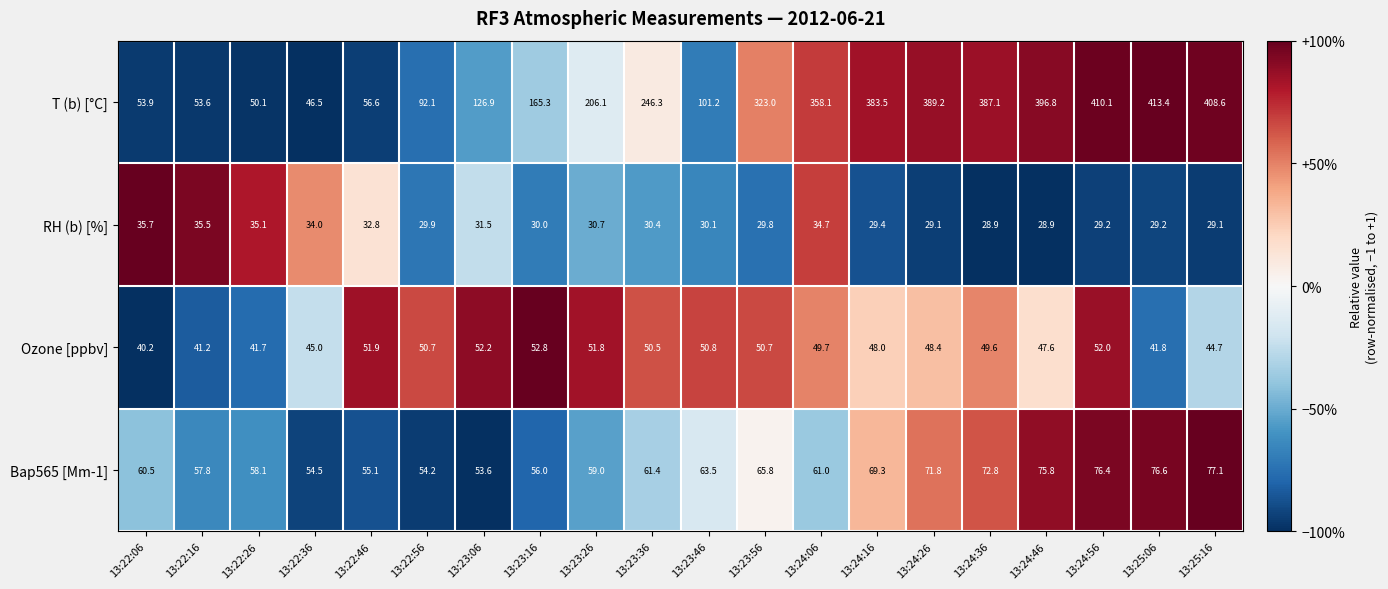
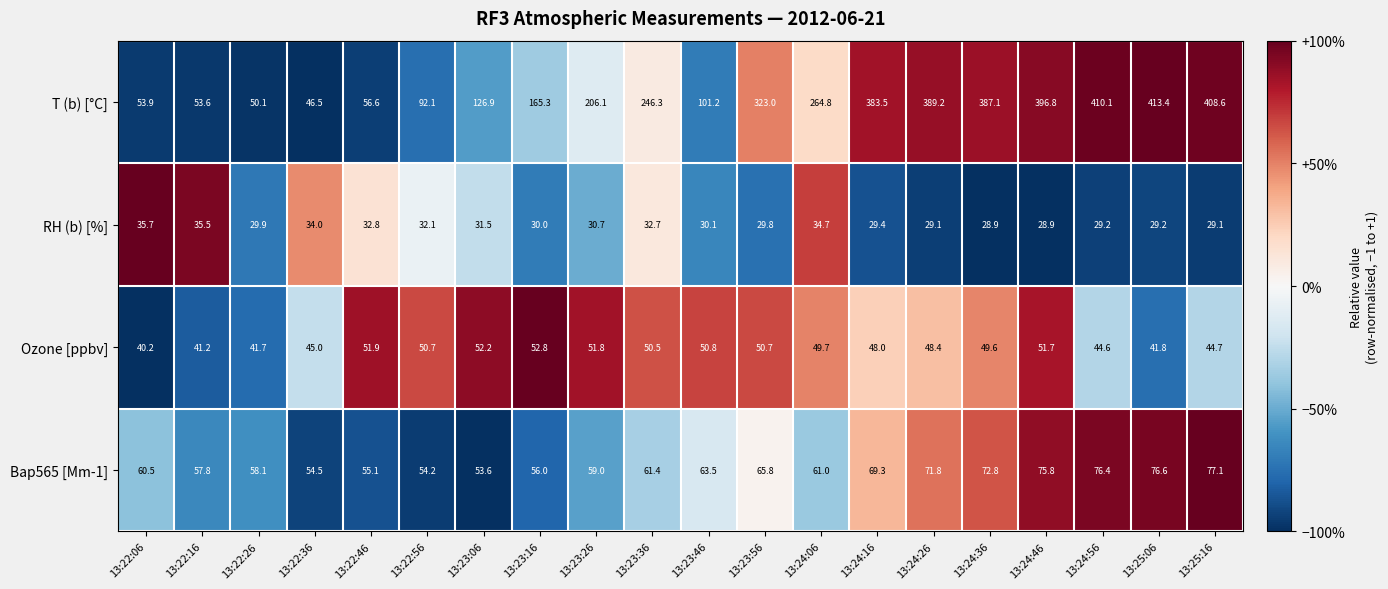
  {
    "T (b) [°C]": {
      "13:22:06": 53.9,
      "13:22:16": 53.6,
      "13:22:26": 50.1,
      "13:22:36": 46.5,
      "13:22:46": 56.6,
      "13:22:56": 92.1,
      "13:23:06": 126.9,
      "13:23:16": 165.3,
      "13:23:26": 206.1,
      "13:23:36": 246.3,
      "13:23:46": 101.2,
      "13:23:56": 323.0,
-     "13:24:06": 358.1,
+     "13:24:06": 264.8,
      "13:24:16": 383.5,
      "13:24:26": 389.2,
      "13:24:36": 387.1,
      "13:24:46": 396.8,
      "13:24:56": 410.1,
      "13:25:06": 413.4,
      "13:25:16": 408.6
    },
    "RH (b) [%]": {
      "13:22:06": 35.7,
      "13:22:16": 35.5,
-     "13:22:26": 35.1,
+     "13:22:26": 29.9,
      "13:22:36": 34.0,
      "13:22:46": 32.8,
-     "13:22:56": 29.9,
+     "13:22:56": 32.1,
      "13:23:06": 31.5,
      "13:23:16": 30.0,
      "13:23:26": 30.7,
-     "13:23:36": 30.4,
+     "13:23:36": 32.7,
      "13:23:46": 30.1,
      "13:23:56": 29.8,
      "13:24:06": 34.7,
      "13:24:16": 29.4,
      "13:24:26": 29.1,
      "13:24:36": 28.9,
      "13:24:46": 28.9,
      "13:24:56": 29.2,
      "13:25:06": 29.2,
      "13:25:16": 29.1
    },
    "Ozone [ppbv]": {
      "13:22:06": 40.2,
      "13:22:16": 41.2,
      "13:22:26": 41.7,
      "13:22:36": 45.0,
      "13:22:46": 51.9,
      "13:22:56": 50.7,
      "13:23:06": 52.2,
      "13:23:16": 52.8,
      "13:23:26": 51.8,
      "13:23:36": 50.5,
      "13:23:46": 50.8,
      "13:23:56": 50.7,
      "13:24:06": 49.7,
      "13:24:16": 48.0,
      "13:24:26": 48.4,
      "13:24:36": 49.6,
-     "13:24:46": 47.6,
-     "13:24:56": 52.0,
+     "13:24:46": 51.7,
+     "13:24:56": 44.6,
      "13:25:06": 41.8,
      "13:25:16": 44.7
    },
    "Bap565 [Mm-1]": {
      "13:22:06": 60.5,
      "13:22:16": 57.8,
      "13:22:26": 58.1,
      "13:22:36": 54.5,
      "13:22:46": 55.1,
      "13:22:56": 54.2,
      "13:23:06": 53.6,
      "13:23:16": 56.0,
      "13:23:26": 59.0,
      "13:23:36": 61.4,
      "13:23:46": 63.5,
      "13:23:56": 65.8,
      "13:24:06": 61.0,
      "13:24:16": 69.3,
      "13:24:26": 71.8,
      "13:24:36": 72.8,
      "13:24:46": 75.8,
      "13:24:56": 76.4,
      "13:25:06": 76.6,
      "13:25:16": 77.1
    }
  }
